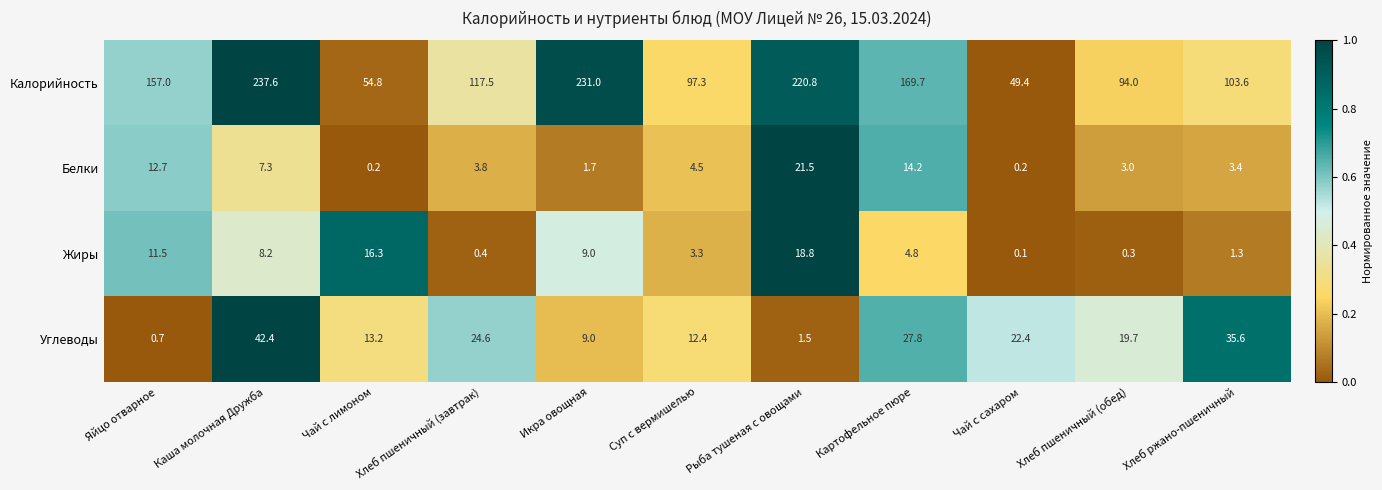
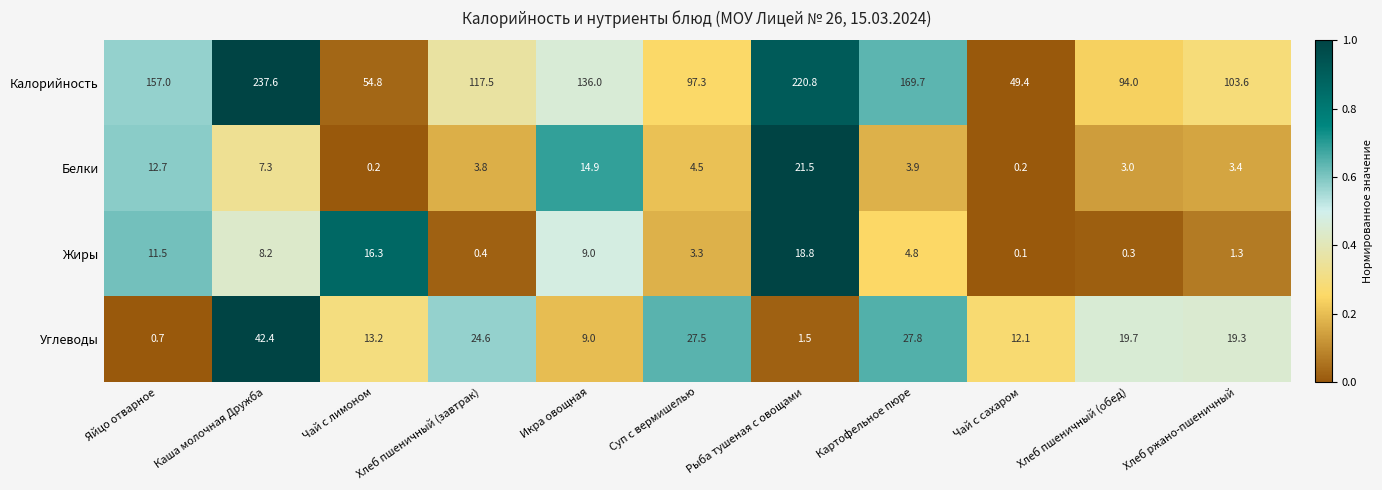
  {
    "Калорийность": {
      "Яйцо отварное": 157.0,
      "Каша молочная Дружба": 237.6,
      "Чай с лимоном": 54.8,
      "Хлеб пшеничный (завтрак)": 117.5,
-     "Икра овощная": 231.0,
+     "Икра овощная": 136.0,
      "Суп с вермишелью": 97.3,
      "Рыба тушеная с овощами": 220.8,
      "Картофельное пюре": 169.7,
      "Чай с сахаром": 49.4,
      "Хлеб пшеничный (обед)": 94.0,
      "Хлеб ржано-пшеничный": 103.6
    },
    "Белки": {
      "Яйцо отварное": 12.7,
      "Каша молочная Дружба": 7.3,
      "Чай с лимоном": 0.2,
      "Хлеб пшеничный (завтрак)": 3.8,
-     "Икра овощная": 1.7,
+     "Икра овощная": 14.9,
      "Суп с вермишелью": 4.5,
      "Рыба тушеная с овощами": 21.5,
-     "Картофельное пюре": 14.2,
+     "Картофельное пюре": 3.9,
      "Чай с сахаром": 0.2,
      "Хлеб пшеничный (обед)": 3.0,
      "Хлеб ржано-пшеничный": 3.4
    },
    "Жиры": {
      "Яйцо отварное": 11.5,
      "Каша молочная Дружба": 8.2,
      "Чай с лимоном": 16.3,
      "Хлеб пшеничный (завтрак)": 0.4,
      "Икра овощная": 9.0,
      "Суп с вермишелью": 3.3,
      "Рыба тушеная с овощами": 18.8,
      "Картофельное пюре": 4.8,
      "Чай с сахаром": 0.1,
      "Хлеб пшеничный (обед)": 0.3,
      "Хлеб ржано-пшеничный": 1.3
    },
    "Углеводы": {
      "Яйцо отварное": 0.7,
      "Каша молочная Дружба": 42.4,
      "Чай с лимоном": 13.2,
      "Хлеб пшеничный (завтрак)": 24.6,
      "Икра овощная": 9.0,
-     "Суп с вермишелью": 12.4,
+     "Суп с вермишелью": 27.5,
      "Рыба тушеная с овощами": 1.5,
      "Картофельное пюре": 27.8,
-     "Чай с сахаром": 22.4,
+     "Чай с сахаром": 12.1,
      "Хлеб пшеничный (обед)": 19.7,
-     "Хлеб ржано-пшеничный": 35.6
+     "Хлеб ржано-пшеничный": 19.3
    }
  }
